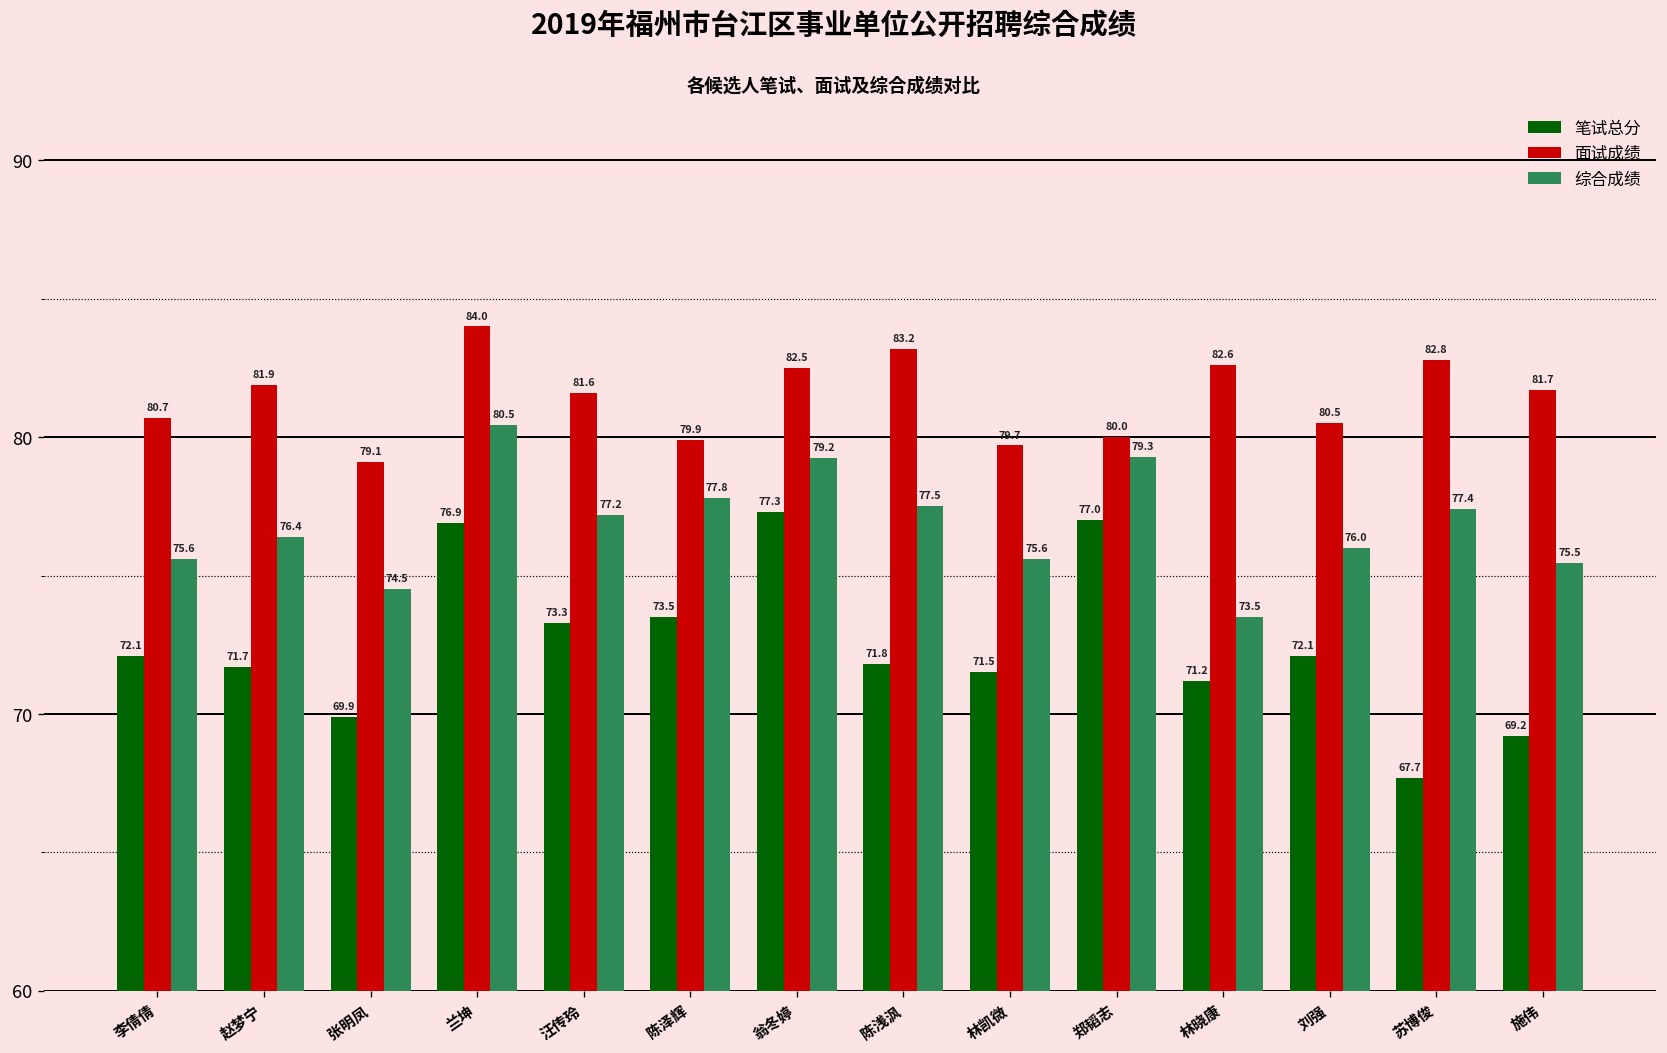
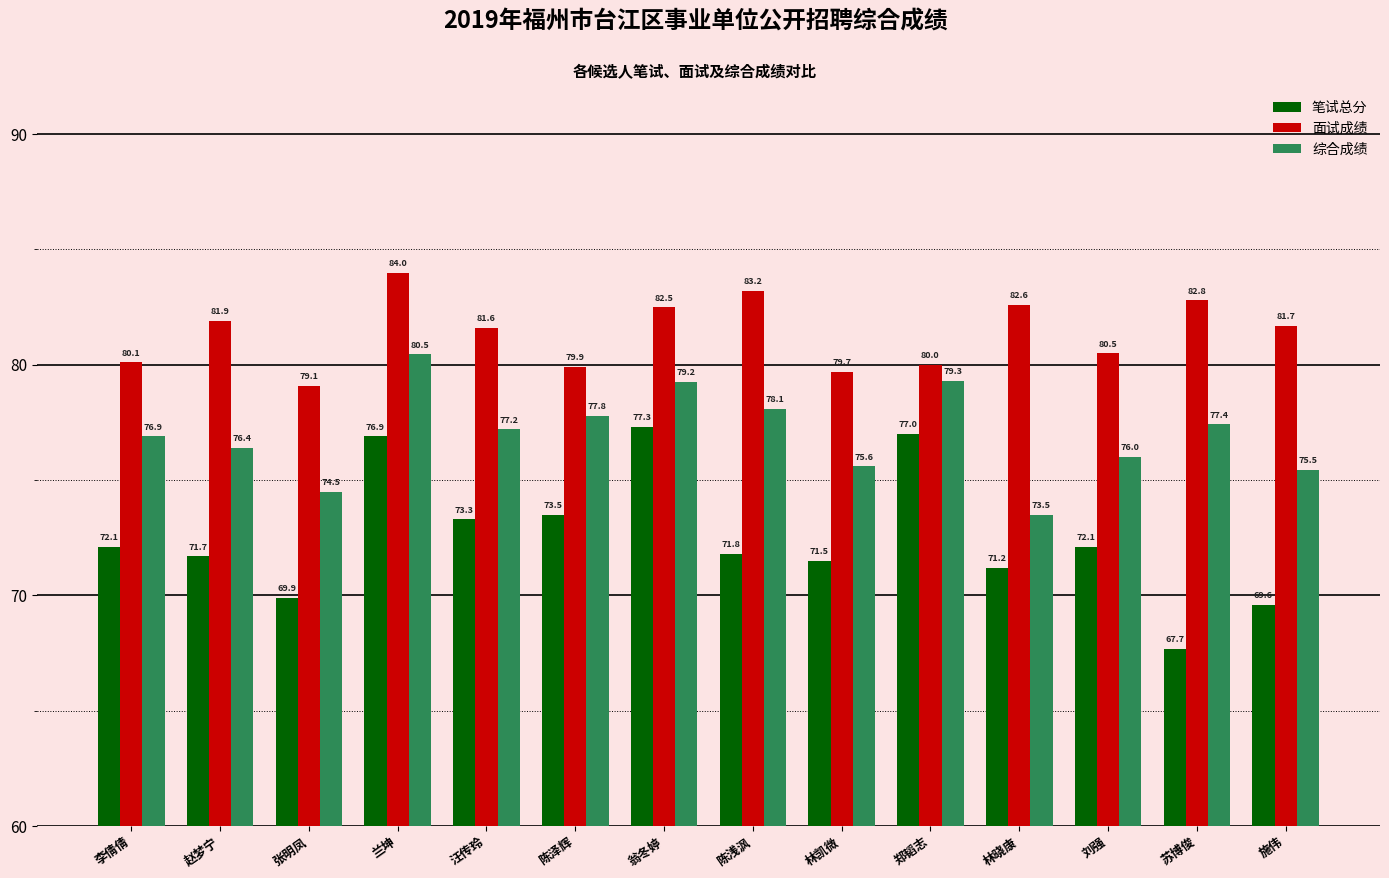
  {
    "笔试总分": {
      "李倩倩": 72.1,
      "赵梦宁": 71.7,
      "张明凤": 69.9,
      "兰坤": 76.9,
      "汪传玲": 73.3,
      "陈泽辉": 73.5,
      "翁冬婷": 77.3,
      "陈浅沨": 71.8,
      "林凯微": 71.5,
      "郑韬志": 77.0,
      "林晓康": 71.2,
      "刘强": 72.1,
      "苏博俊": 67.7,
-     "施伟": 69.2
+     "施伟": 69.6
    },
    "面试成绩": {
-     "李倩倩": 80.7,
+     "李倩倩": 80.1,
      "赵梦宁": 81.9,
      "张明凤": 79.1,
      "兰坤": 84.0,
      "汪传玲": 81.6,
      "陈泽辉": 79.9,
      "翁冬婷": 82.5,
      "陈浅沨": 83.2,
      "林凯微": 79.7,
      "郑韬志": 80.0,
      "林晓康": 82.6,
      "刘强": 80.5,
      "苏博俊": 82.8,
      "施伟": 81.7
    },
    "综合成绩": {
-     "李倩倩": 75.6,
+     "李倩倩": 76.9,
      "赵梦宁": 76.4,
      "张明凤": 74.5,
      "兰坤": 80.5,
      "汪传玲": 77.2,
      "陈泽辉": 77.8,
      "翁冬婷": 79.2,
-     "陈浅沨": 77.5,
+     "陈浅沨": 78.1,
      "林凯微": 75.6,
      "郑韬志": 79.3,
      "林晓康": 73.5,
      "刘强": 76.0,
      "苏博俊": 77.4,
      "施伟": 75.5
    }
  }
